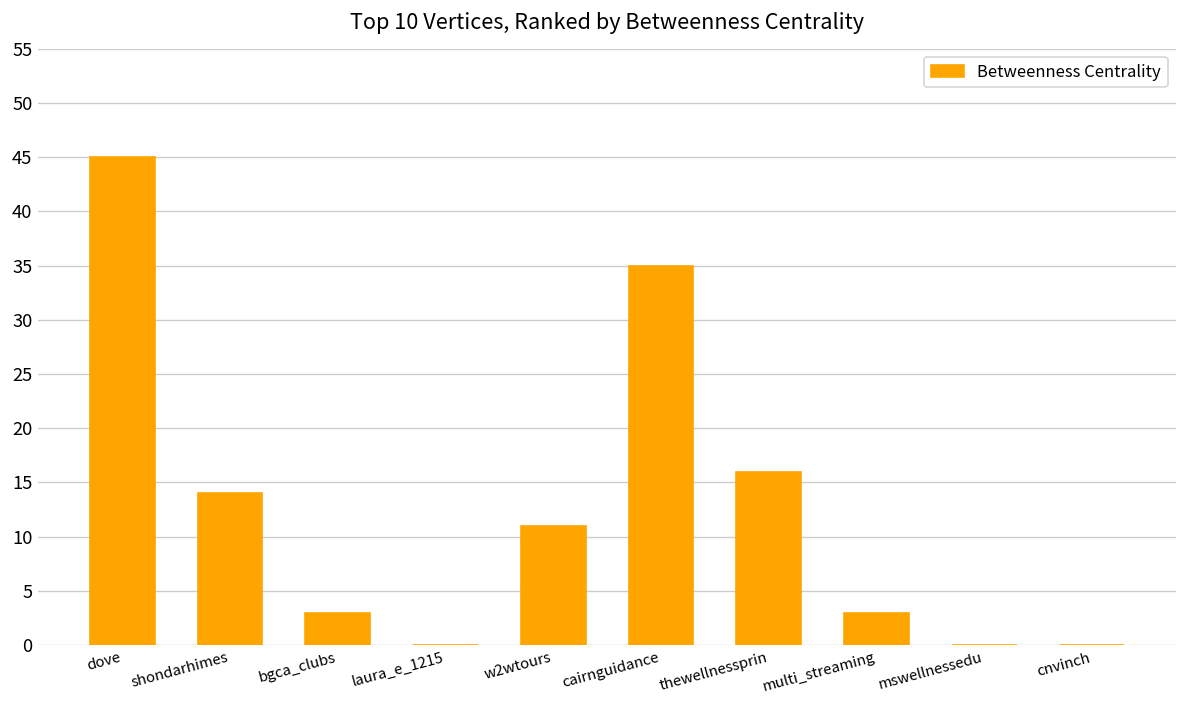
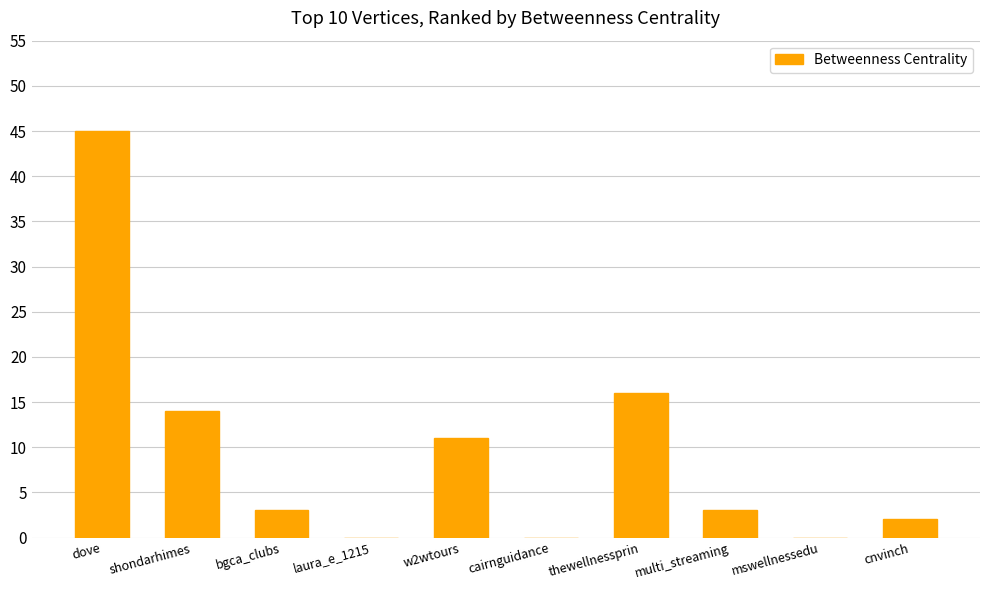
  {
    "dove": 45,
    "shondarhimes": 14,
    "bgca_clubs": 3,
    "laura_e_1215": 0,
    "w2wtours": 11,
-   "cairnguidance": 35,
+   "cairnguidance": 0,
    "thewellnessprin": 16,
    "multi_streaming": 3,
    "mswellnessedu": 0,
-   "cnvinch": 0
+   "cnvinch": 2
  }
